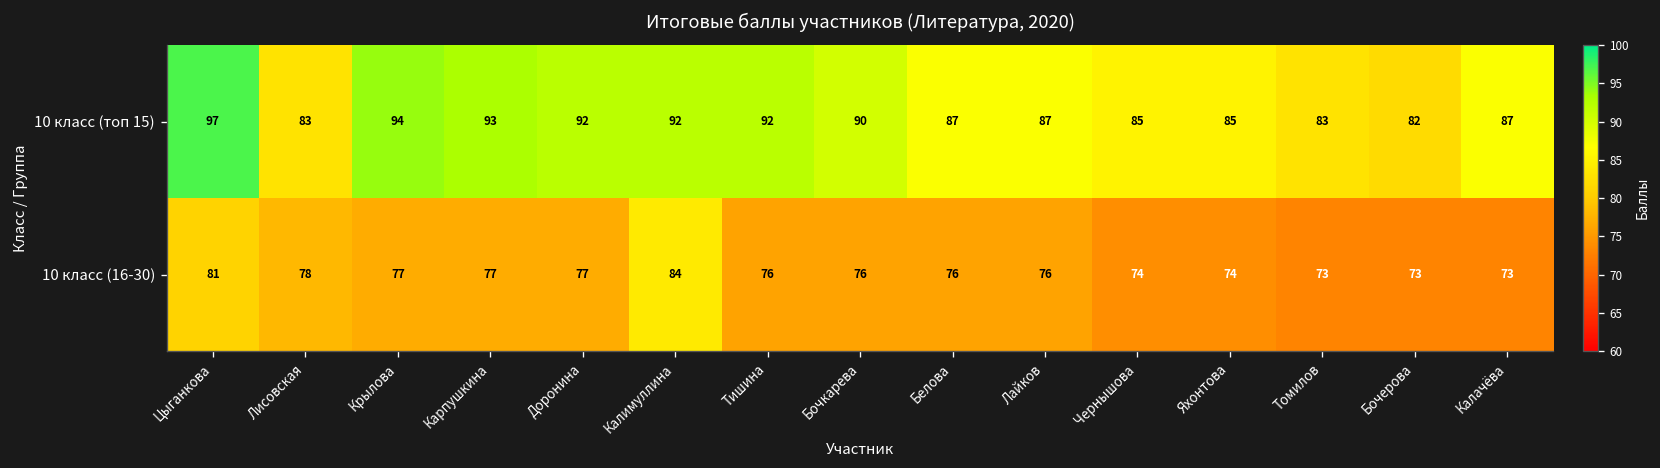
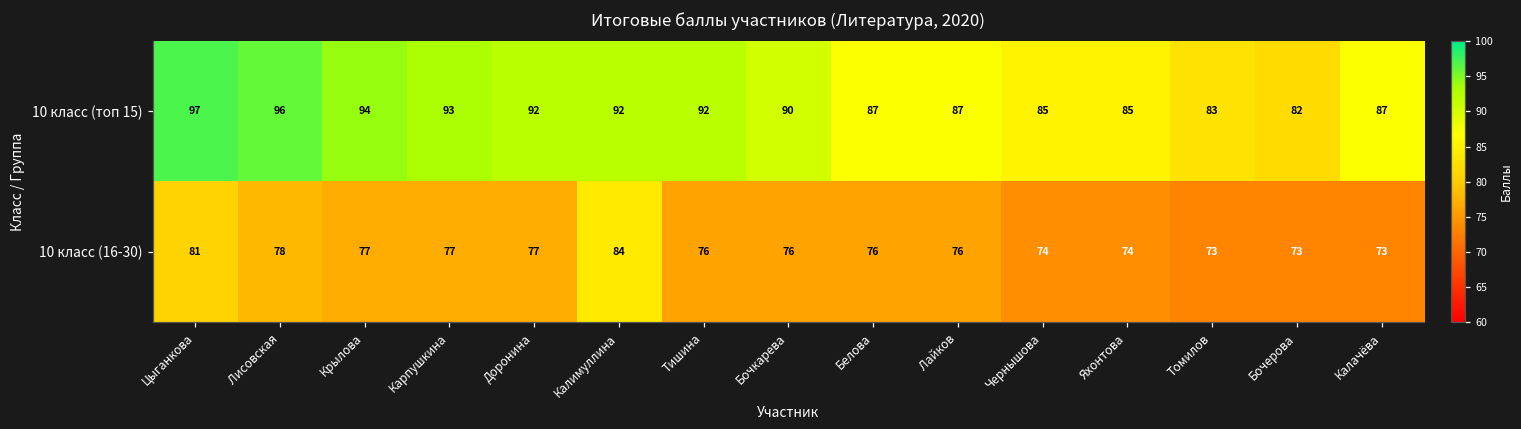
  {
    "10 класс (топ 15)": {
      "Цыганкова": 97,
-     "Лисовская": 83,
+     "Лисовская": 96,
      "Крылова": 94,
      "Карпушкина": 93,
      "Доронина": 92,
      "Калимуллина": 92,
      "Тишина": 92,
      "Бочкарева": 90,
      "Белова": 87,
      "Лайков": 87,
      "Чернышова": 85,
      "Яхонтова": 85,
      "Томилов": 83,
      "Бочерова": 82,
      "Калачёва": 87
    },
    "10 класс (16-30)": {
      "Цыганкова": 81,
      "Лисовская": 78,
      "Крылова": 77,
      "Карпушкина": 77,
      "Доронина": 77,
      "Калимуллина": 84,
      "Тишина": 76,
      "Бочкарева": 76,
      "Белова": 76,
      "Лайков": 76,
      "Чернышова": 74,
      "Яхонтова": 74,
      "Томилов": 73,
      "Бочерова": 73,
      "Калачёва": 73
    }
  }
